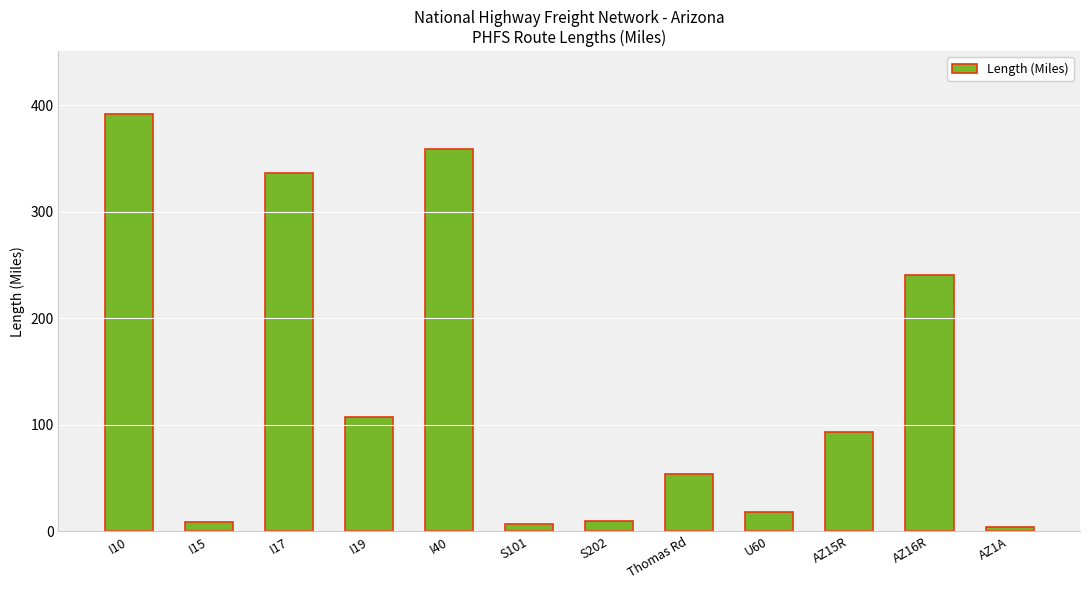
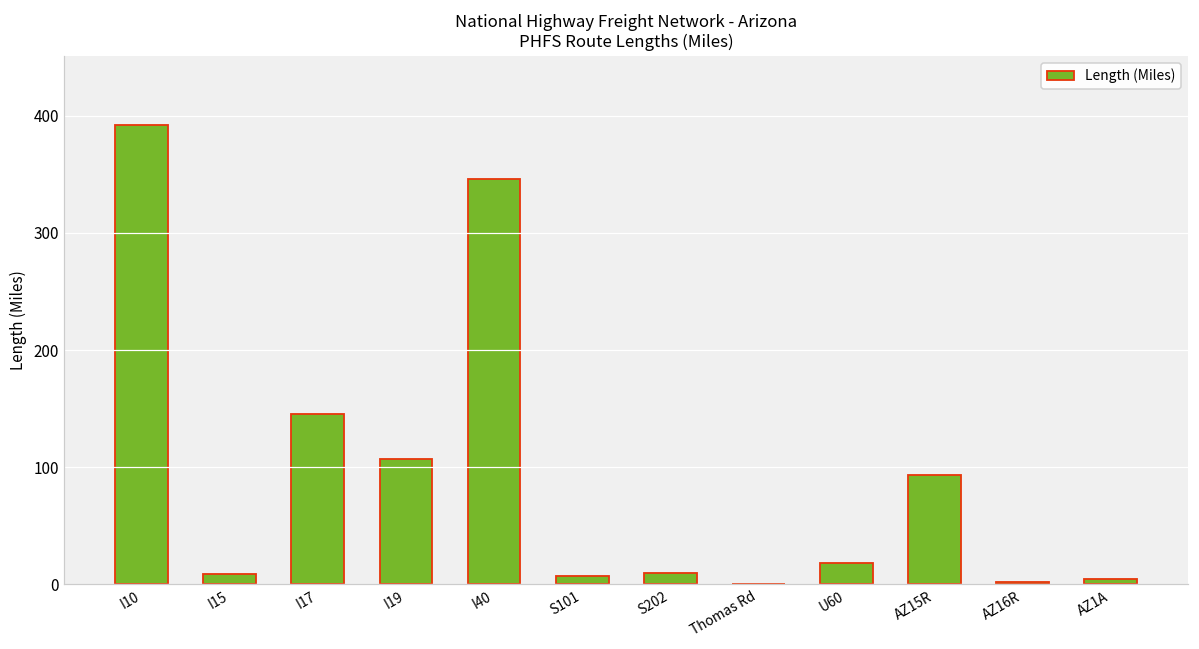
  {
    "I10": 392,
    "I15": 9,
-   "I17": 337,
+   "I17": 145,
    "I19": 107,
-   "I40": 359,
+   "I40": 346,
    "S101": 7,
    "S202": 10,
-   "Thomas Rd": 53,
+   "Thomas Rd": 0,
    "U60": 18,
    "AZ15R": 93,
-   "AZ16R": 240,
+   "AZ16R": 2,
    "AZ1A": 4
  }
